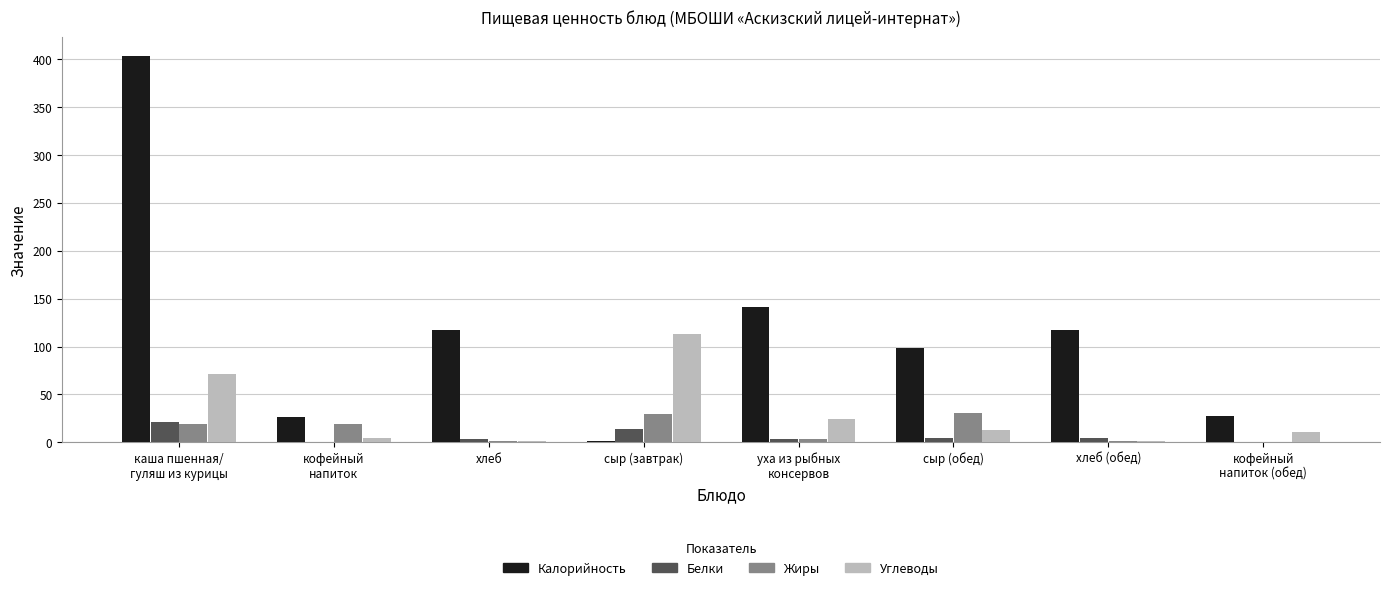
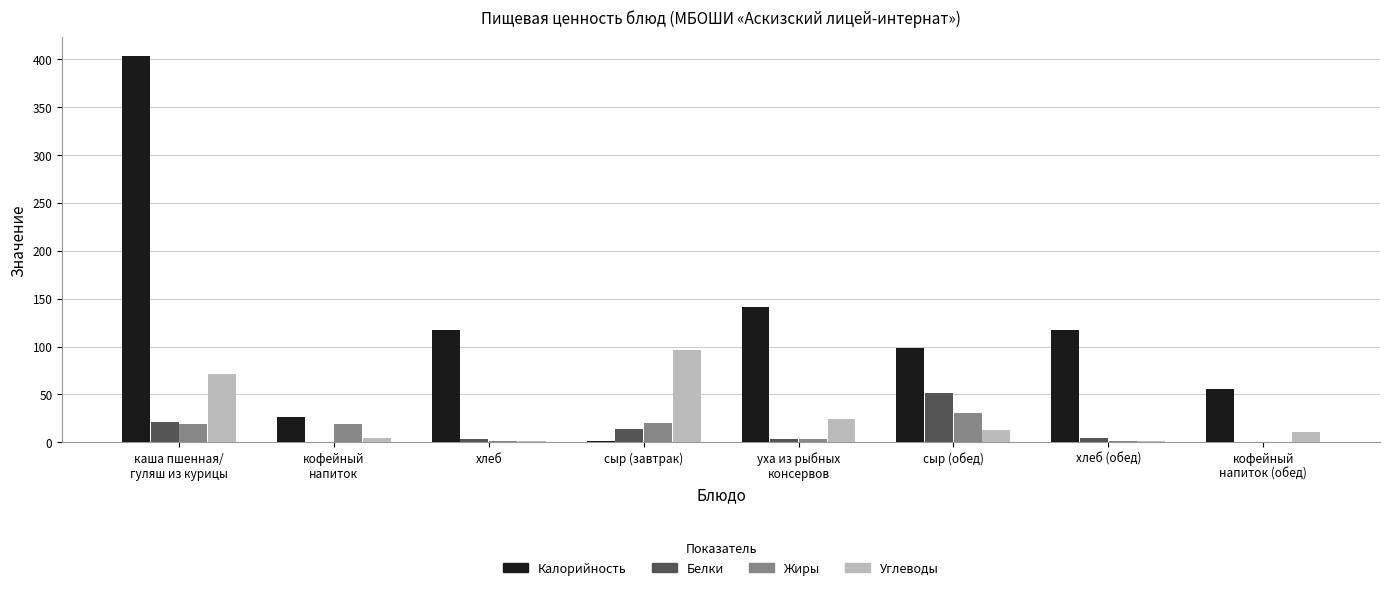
  {
    "Калорийность": {
      "каша пшенная/ гуляш из курицы": 400,
      "кофейный напиток": 30,
      "хлеб": 120,
      "уха из рыбных консервов": 140,
      "сыр (обед)": 100,
      "хлеб (обед)": 120,
-     "кофейный напиток (обед)": 30
+     "кофейный напиток (обед)": 60
    },
    "Белки": {
      "каша пшенная/ гуляш из курицы": 20,
      "хлеб": 0,
      "сыр (завтрак)": 10,
      "уха из рыбных консервов": 0,
-     "сыр (обед)": 10,
+     "сыр (обед)": 50,
      "хлеб (обед)": 0,
      "кофейный напиток (обед)": 0
    },
    "Жиры": {
      "каша пшенная/ гуляш из курицы": 20,
      "кофейный напиток": 20,
-     "сыр (завтрак)": 30,
+     "сыр (завтрак)": 20,
      "уха из рыбных консервов": 0,
      "сыр (обед)": 30,
      "кофейный напиток (обед)": 0
    },
    "Углеводы": {
      "каша пшенная/ гуляш из курицы": 70,
      "кофейный напиток": 0,
-     "сыр (завтрак)": 110,
+     "сыр (завтрак)": 100,
      "уха из рыбных консервов": 20,
      "сыр (обед)": 10,
      "кофейный напиток (обед)": 10
    }
  }
